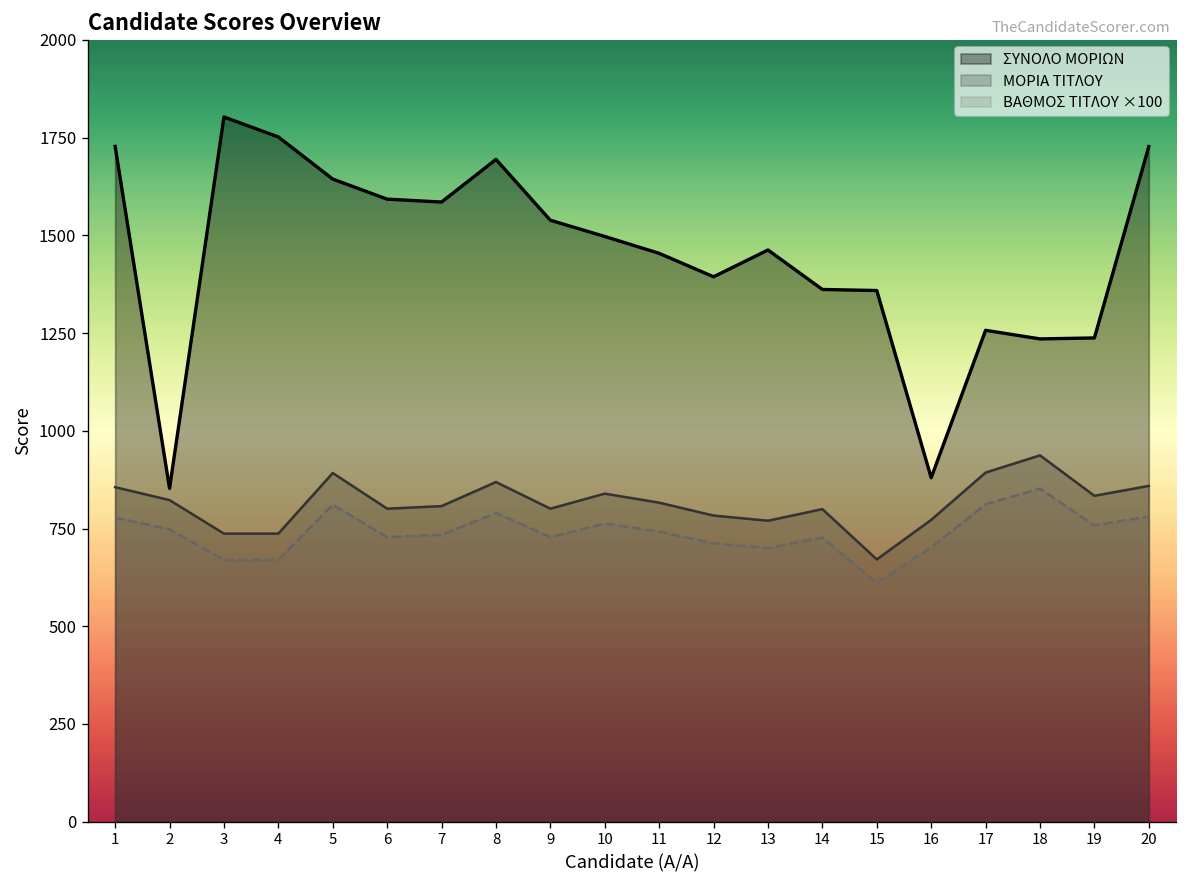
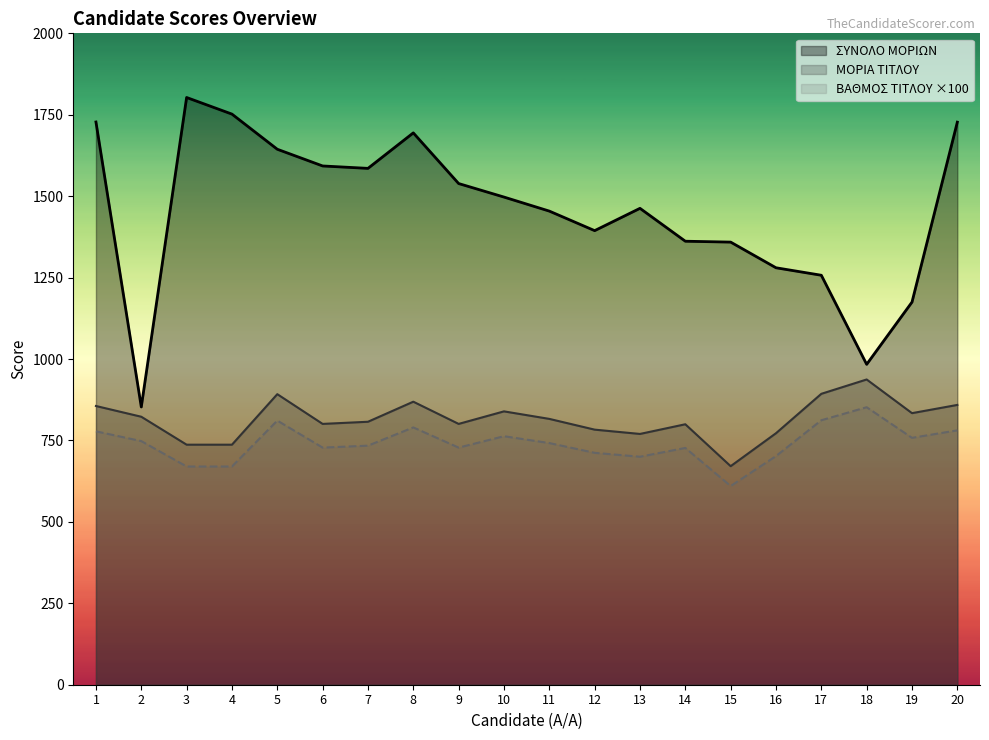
  {
    "ΣΥΝΟΛΟ ΜΟΡΙΩΝ": {
      "1": 1730,
      "2": 850,
      "3": 1800,
      "4": 1750,
      "5": 1640,
      "6": 1590,
      "7": 1590,
      "8": 1690,
      "9": 1540,
      "10": 1500,
      "11": 1450,
      "12": 1390,
      "13": 1460,
      "14": 1360,
      "15": 1360,
-     "16": 880,
+     "16": 1280,
      "17": 1260,
-     "18": 1240,
-     "19": 1240,
+     "18": 980,
+     "19": 1170,
      "20": 1730
    }
  }
